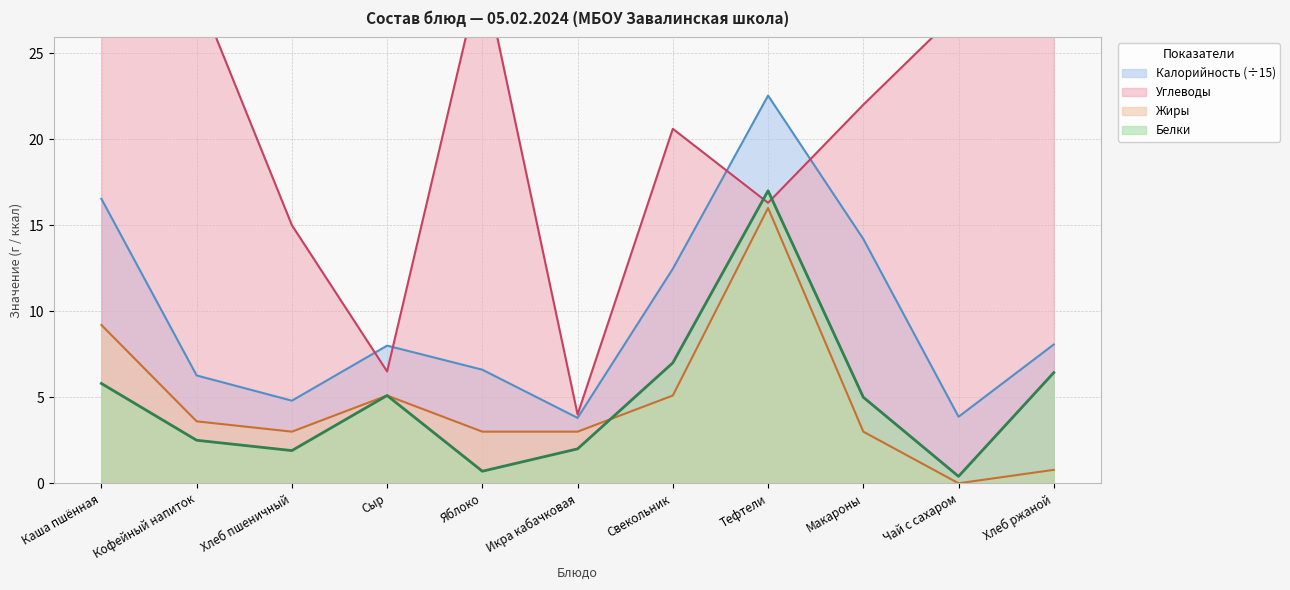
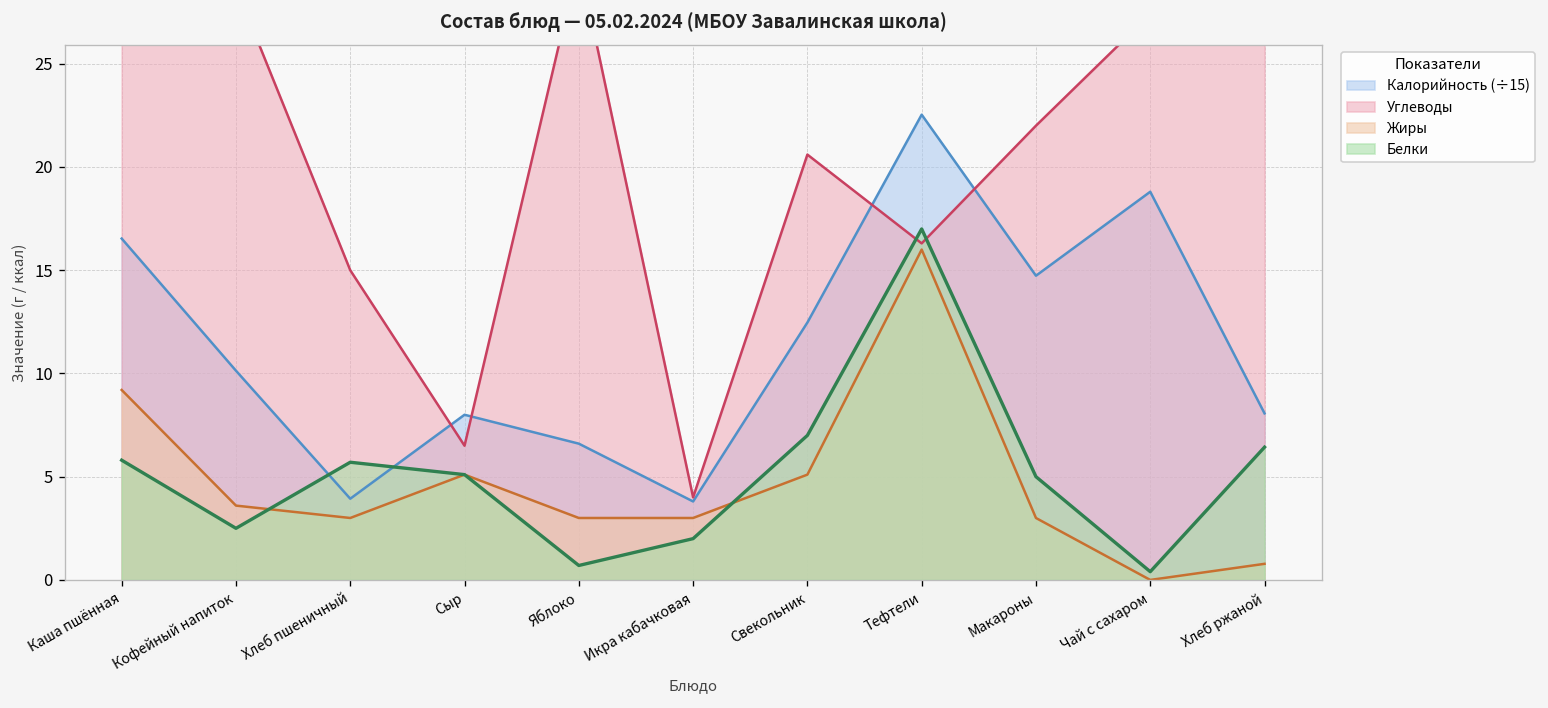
  {
    "Калорийность (÷15)": {
      "Каша пшённая": 16.5,
-     "Кофейный напиток": 6.3,
-     "Хлеб пшеничный": 4.8,
+     "Кофейный напиток": 10.1,
+     "Хлеб пшеничный": 3.9,
      "Сыр": 8.0,
      "Яблоко": 6.6,
      "Икра кабачковая": 3.8,
      "Свекольник": 12.5,
      "Тефтели": 22.5,
-     "Макароны": 14.2,
-     "Чай с сахаром": 3.9,
+     "Макароны": 14.7,
+     "Чай с сахаром": 18.8,
      "Хлеб ржаной": 8.1
    },
    "Белки": {
      "Каша пшённая": 5.8,
      "Кофейный напиток": 2.5,
-     "Хлеб пшеничный": 1.9,
+     "Хлеб пшеничный": 5.7,
      "Яблоко": 0.7,
      "Икра кабачковая": 2.0,
      "Свекольник": 7.0,
      "Тефтели": 17.0,
      "Макароны": 5.0,
      "Чай с сахаром": 0.4,
      "Хлеб ржаной": 6.4
    }
  }
